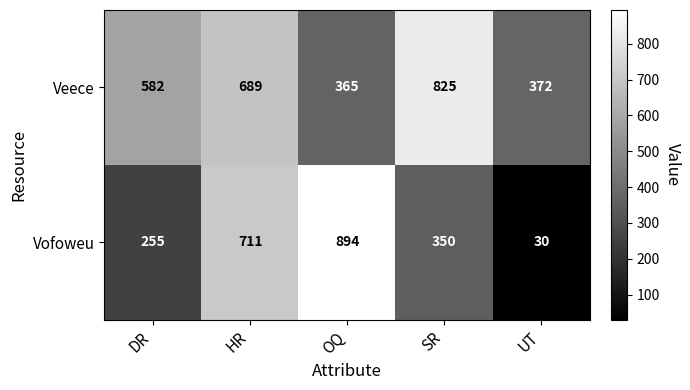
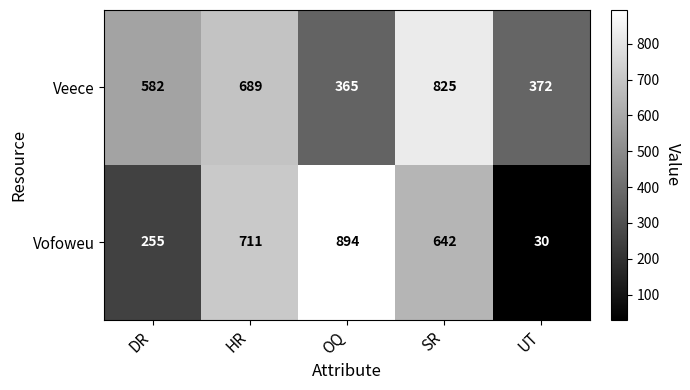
  {
    "Veece": {
      "DR": 582,
      "HR": 689,
      "OQ": 365,
      "SR": 825,
      "UT": 372
    },
    "Vofoweu": {
      "DR": 255,
      "HR": 711,
      "OQ": 894,
-     "SR": 350,
+     "SR": 642,
      "UT": 30
    }
  }
